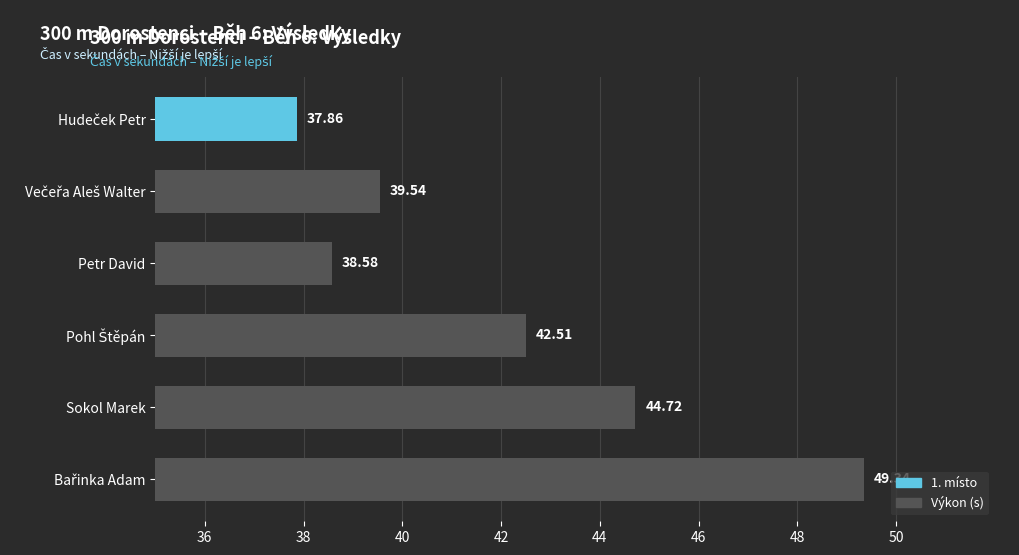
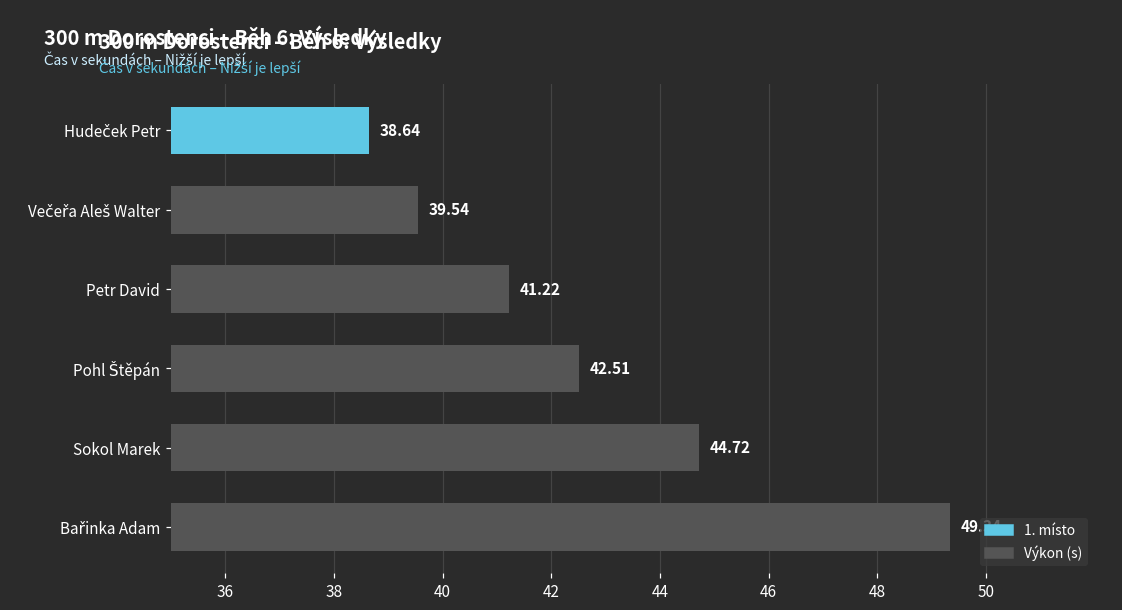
  {
-   "Hudeček Petr": 37.86,
+   "Hudeček Petr": 38.64,
    "Večeřa Aleš Walter": 39.54,
-   "Petr David": 38.58,
+   "Petr David": 41.22,
    "Pohl Štěpán": 42.51,
    "Sokol Marek": 44.72
  }
